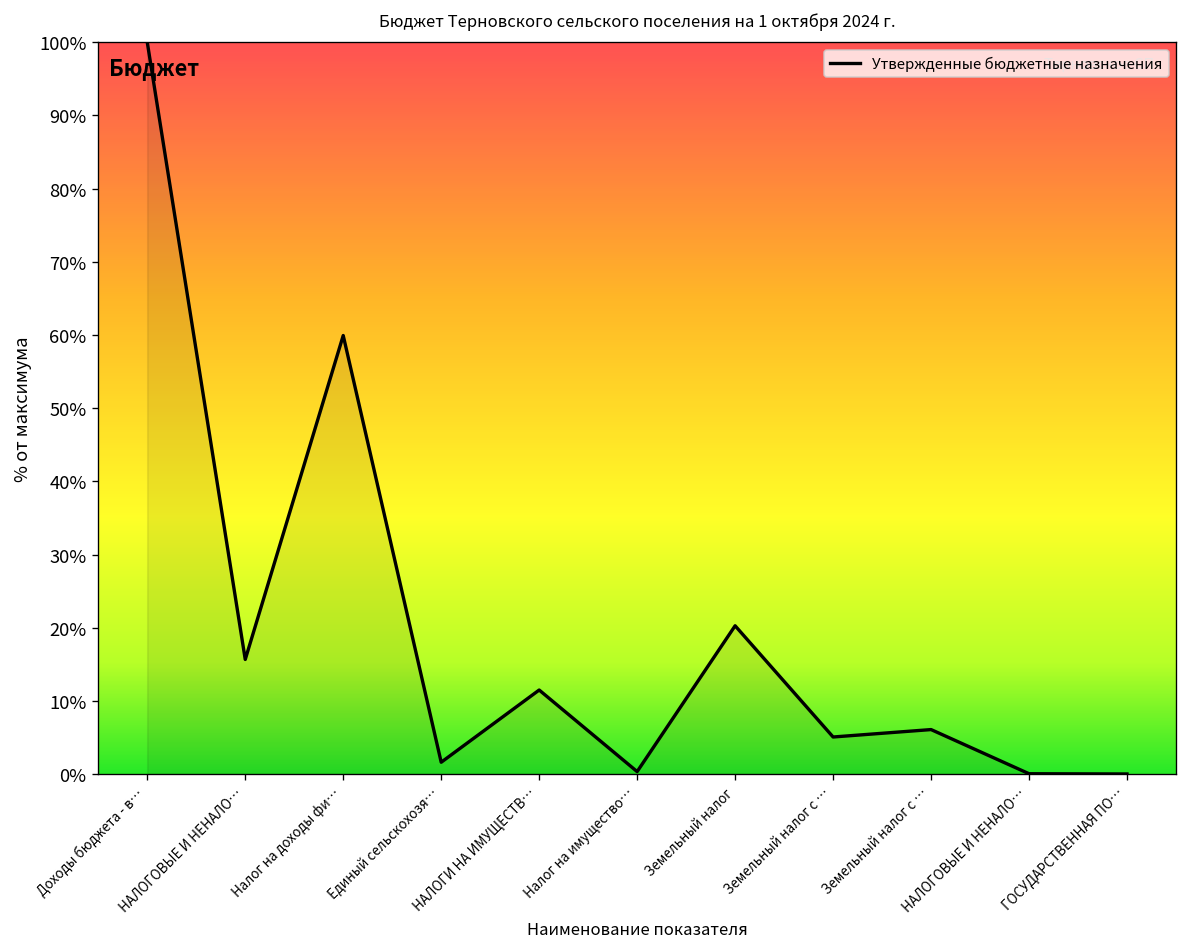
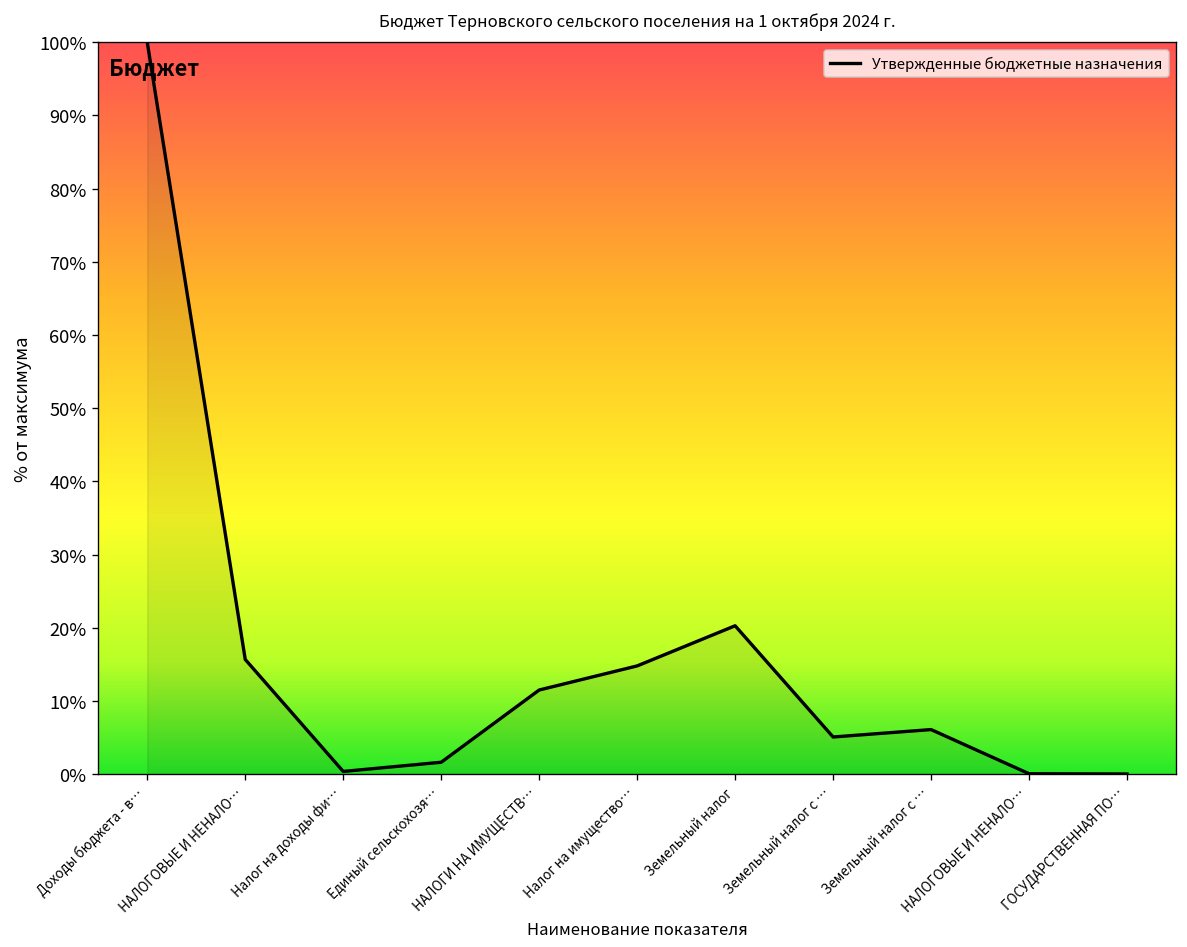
  {
    "Доходы бюджета - в…": "100%",
-   "Налог на доходы фи…": "60%",
+   "Налог на доходы фи…": "0%",
    "Единый сельскохозя…": "2%",
    "НАЛОГИ НА ИМУЩЕСТВ…": "11%",
-   "Налог на имущество…": "0%",
+   "Налог на имущество…": "15%",
    "Земельный налог": "20%",
    "ГОСУДАРСТВЕННАЯ ПО…": "0%"
  }
